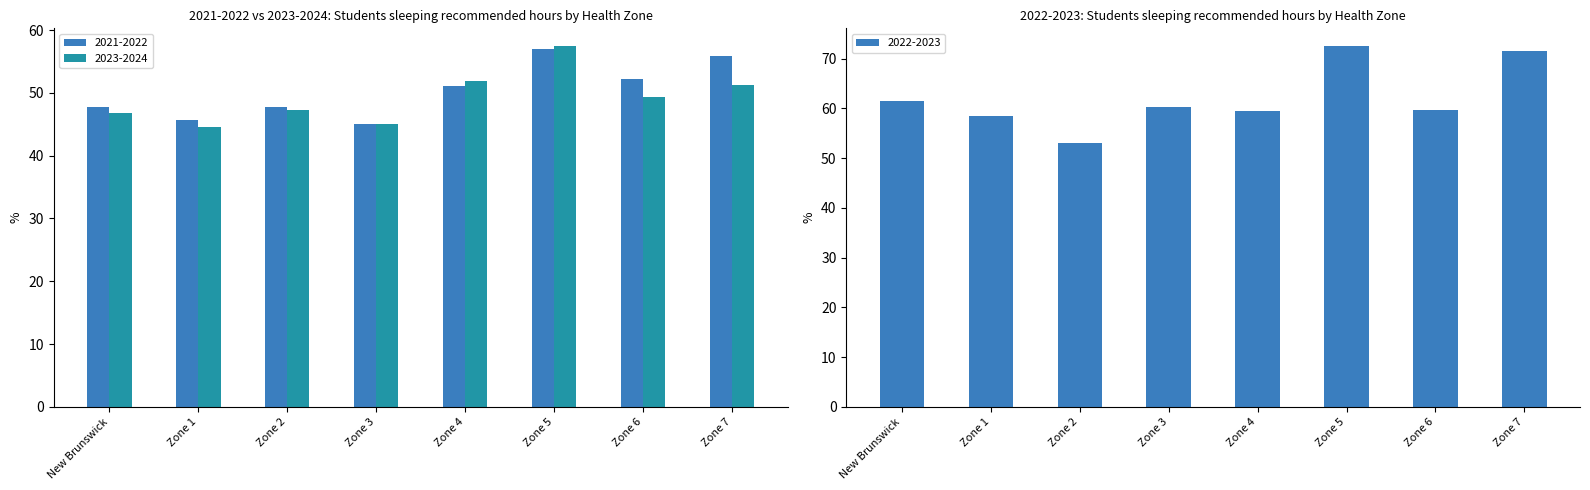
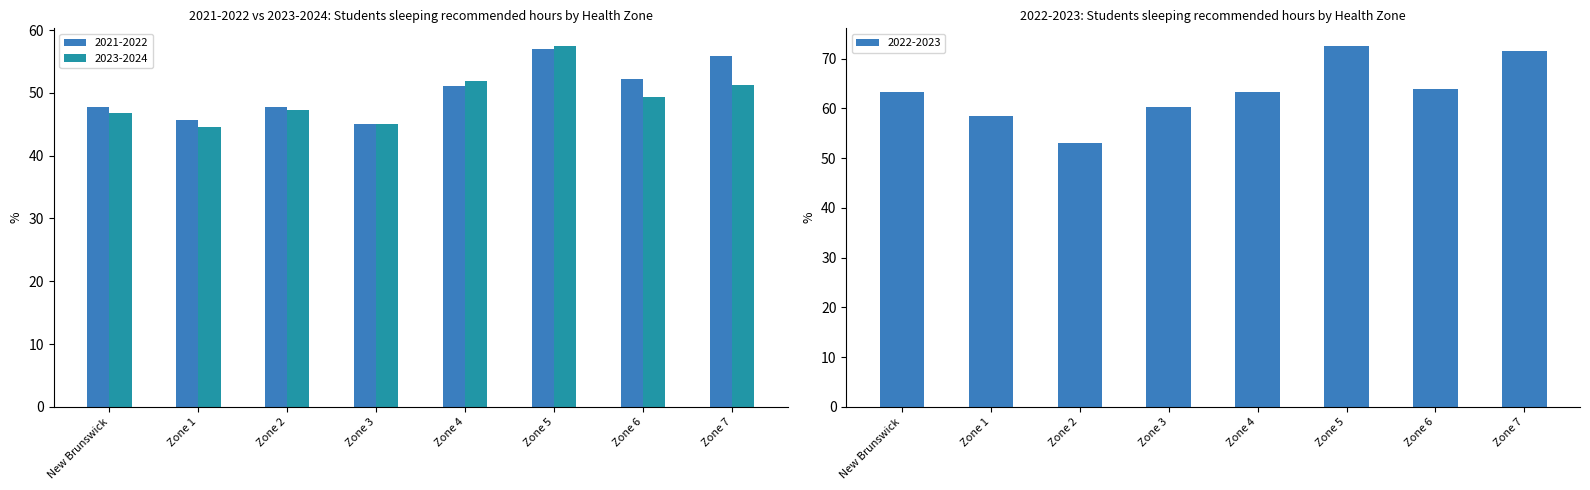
  {
    "2022-2023: Students sleeping recommended hours by Health Zone": {
-     "New Brunswick": 62,
+     "New Brunswick": 63,
      "Zone 1": 59,
      "Zone 2": 53,
      "Zone 3": 60,
-     "Zone 4": 60,
+     "Zone 4": 63,
      "Zone 5": 72,
-     "Zone 6": 60,
+     "Zone 6": 64,
      "Zone 7": 72
    }
  }
